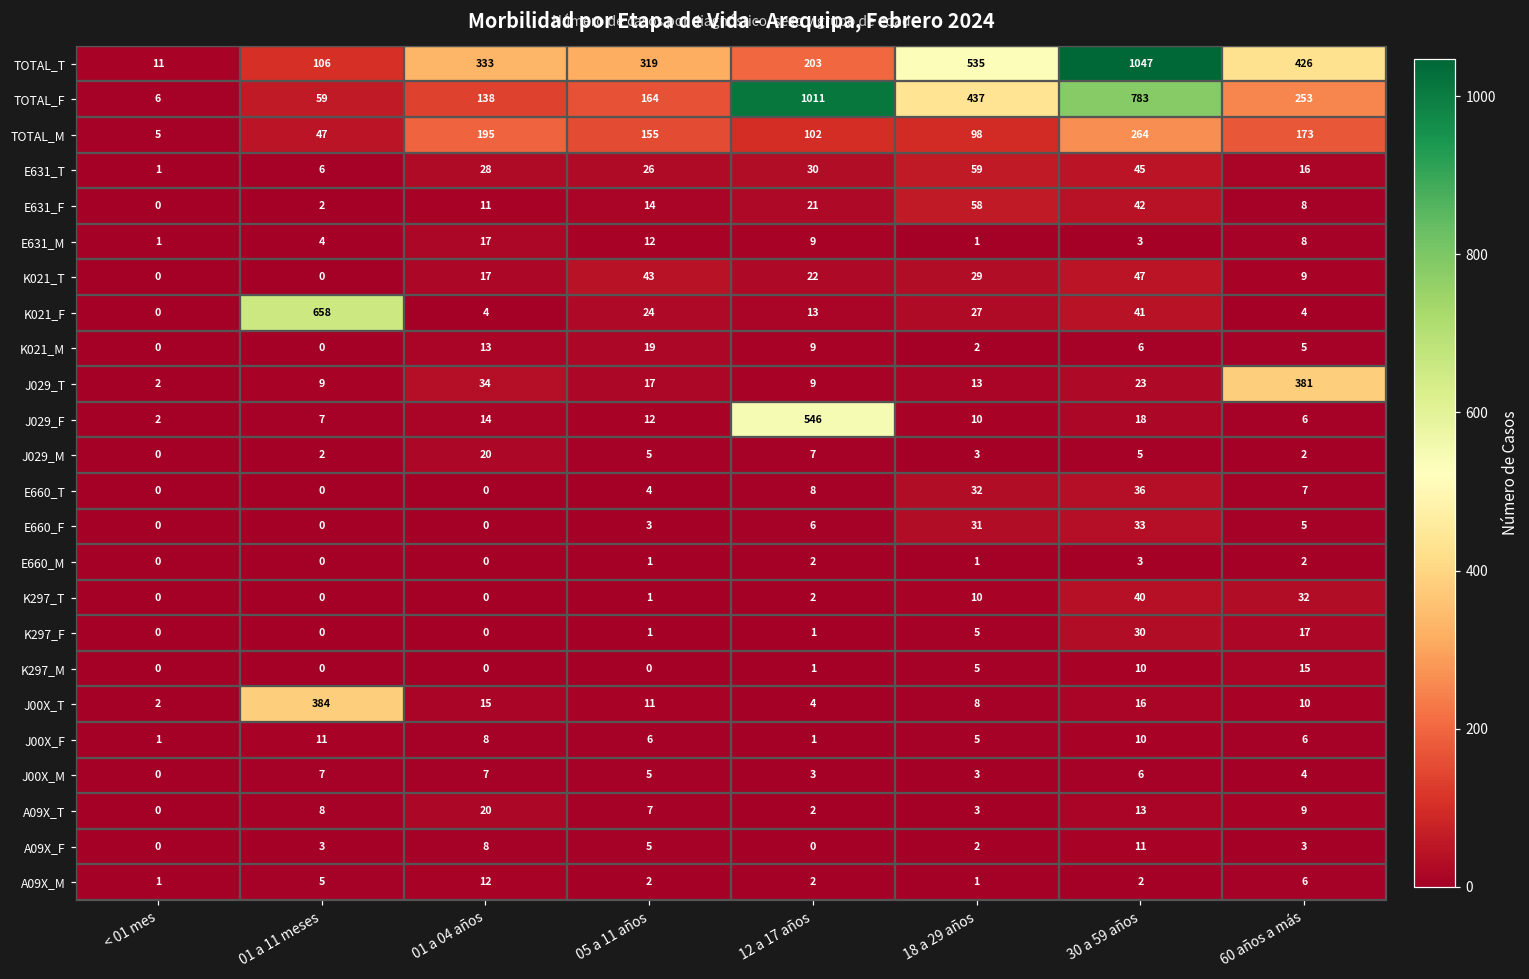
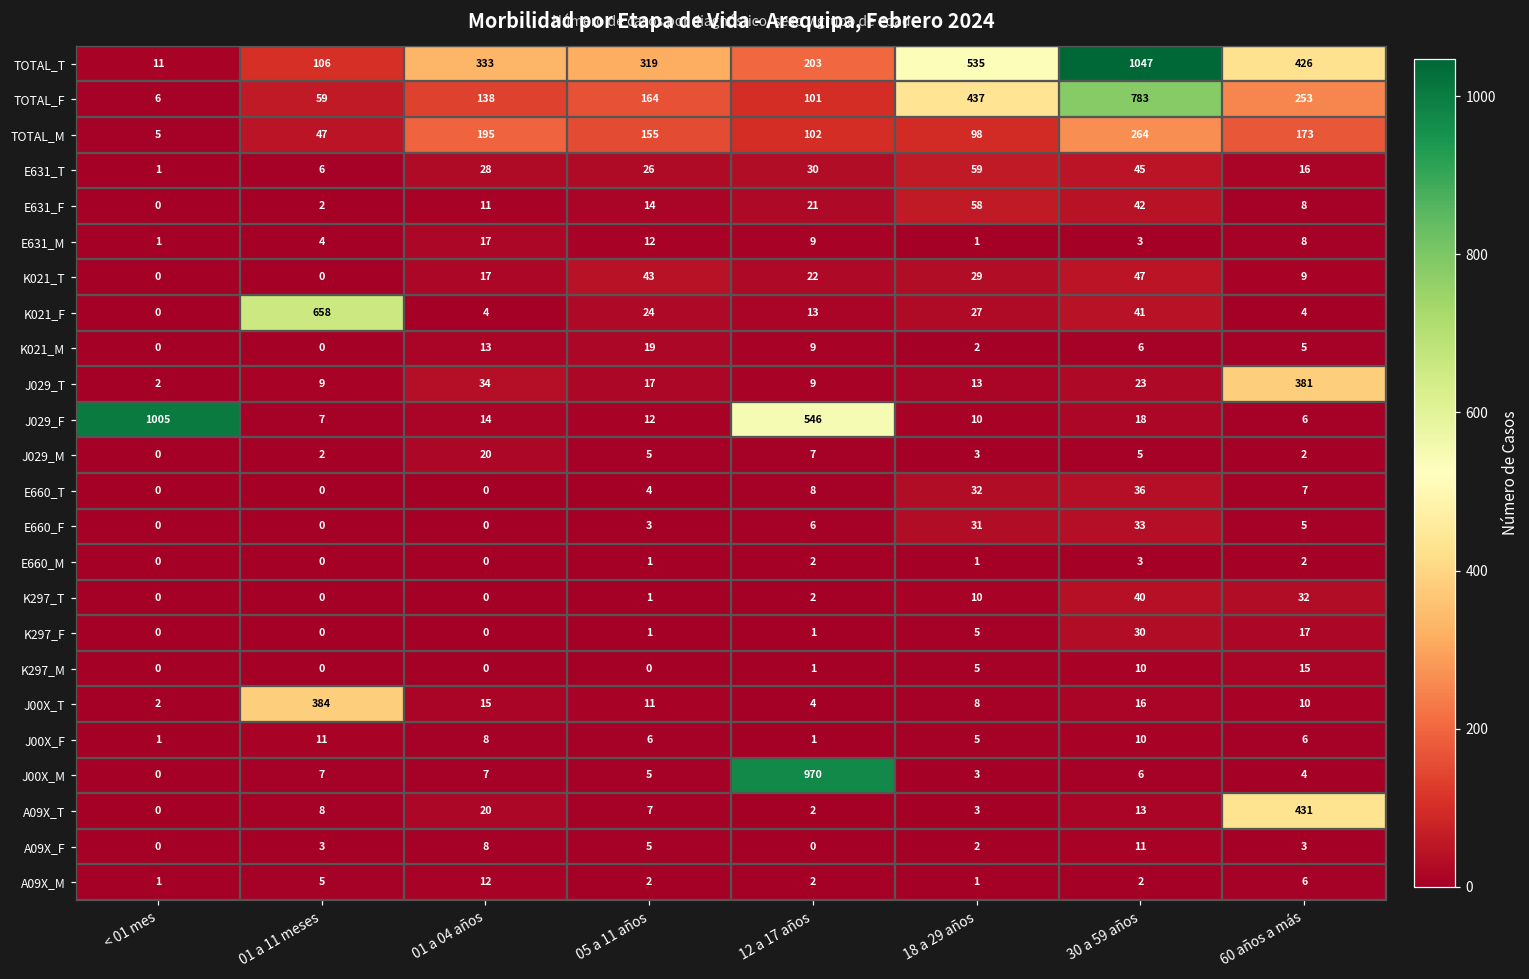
  {
    "TOTAL_T": {
      "< 01 mes": 11,
      "01 a 11 meses": 106,
      "01 a 04 años": 333,
      "05 a 11 años": 319,
      "12 a 17 años": 203,
      "18 a 29 años": 535,
      "30 a 59 años": 1047,
      "60 años a más": 426
    },
    "TOTAL_F": {
      "< 01 mes": 6,
      "01 a 11 meses": 59,
      "01 a 04 años": 138,
      "05 a 11 años": 164,
-     "12 a 17 años": 1011,
+     "12 a 17 años": 101,
      "18 a 29 años": 437,
      "30 a 59 años": 783,
      "60 años a más": 253
    },
    "TOTAL_M": {
      "< 01 mes": 5,
      "01 a 11 meses": 47,
      "01 a 04 años": 195,
      "05 a 11 años": 155,
      "12 a 17 años": 102,
      "18 a 29 años": 98,
      "30 a 59 años": 264,
      "60 años a más": 173
    },
    "E631_T": {
      "< 01 mes": 1,
      "01 a 11 meses": 6,
      "01 a 04 años": 28,
      "05 a 11 años": 26,
      "12 a 17 años": 30,
      "18 a 29 años": 59,
      "30 a 59 años": 45,
      "60 años a más": 16
    },
    "E631_F": {
      "< 01 mes": 0,
      "01 a 11 meses": 2,
      "01 a 04 años": 11,
      "05 a 11 años": 14,
      "12 a 17 años": 21,
      "18 a 29 años": 58,
      "30 a 59 años": 42,
      "60 años a más": 8
    },
    "E631_M": {
      "< 01 mes": 1,
      "01 a 11 meses": 4,
      "01 a 04 años": 17,
      "05 a 11 años": 12,
      "12 a 17 años": 9,
      "18 a 29 años": 1,
      "30 a 59 años": 3,
      "60 años a más": 8
    },
    "K021_T": {
      "< 01 mes": 0,
      "01 a 11 meses": 0,
      "01 a 04 años": 17,
      "05 a 11 años": 43,
      "12 a 17 años": 22,
      "18 a 29 años": 29,
      "30 a 59 años": 47,
      "60 años a más": 9
    },
    "K021_F": {
      "< 01 mes": 0,
      "01 a 11 meses": 658,
      "01 a 04 años": 4,
      "05 a 11 años": 24,
      "12 a 17 años": 13,
      "18 a 29 años": 27,
      "30 a 59 años": 41,
      "60 años a más": 4
    },
    "K021_M": {
      "< 01 mes": 0,
      "01 a 11 meses": 0,
      "01 a 04 años": 13,
      "05 a 11 años": 19,
      "12 a 17 años": 9,
      "18 a 29 años": 2,
      "30 a 59 años": 6,
      "60 años a más": 5
    },
    "J029_T": {
      "< 01 mes": 2,
      "01 a 11 meses": 9,
      "01 a 04 años": 34,
      "05 a 11 años": 17,
      "12 a 17 años": 9,
      "18 a 29 años": 13,
      "30 a 59 años": 23,
      "60 años a más": 381
    },
    "J029_F": {
-     "< 01 mes": 2,
+     "< 01 mes": 1005,
      "01 a 11 meses": 7,
      "01 a 04 años": 14,
      "05 a 11 años": 12,
      "12 a 17 años": 546,
      "18 a 29 años": 10,
      "30 a 59 años": 18,
      "60 años a más": 6
    },
    "J029_M": {
      "< 01 mes": 0,
      "01 a 11 meses": 2,
      "01 a 04 años": 20,
      "05 a 11 años": 5,
      "12 a 17 años": 7,
      "18 a 29 años": 3,
      "30 a 59 años": 5,
      "60 años a más": 2
    },
    "E660_T": {
      "< 01 mes": 0,
      "01 a 11 meses": 0,
      "01 a 04 años": 0,
      "05 a 11 años": 4,
      "12 a 17 años": 8,
      "18 a 29 años": 32,
      "30 a 59 años": 36,
      "60 años a más": 7
    },
    "E660_F": {
      "< 01 mes": 0,
      "01 a 11 meses": 0,
      "01 a 04 años": 0,
      "05 a 11 años": 3,
      "12 a 17 años": 6,
      "18 a 29 años": 31,
      "30 a 59 años": 33,
      "60 años a más": 5
    },
    "E660_M": {
      "< 01 mes": 0,
      "01 a 11 meses": 0,
      "01 a 04 años": 0,
      "05 a 11 años": 1,
      "12 a 17 años": 2,
      "18 a 29 años": 1,
      "30 a 59 años": 3,
      "60 años a más": 2
    },
    "K297_T": {
      "< 01 mes": 0,
      "01 a 11 meses": 0,
      "01 a 04 años": 0,
      "05 a 11 años": 1,
      "12 a 17 años": 2,
      "18 a 29 años": 10,
      "30 a 59 años": 40,
      "60 años a más": 32
    },
    "K297_F": {
      "< 01 mes": 0,
      "01 a 11 meses": 0,
      "01 a 04 años": 0,
      "05 a 11 años": 1,
      "12 a 17 años": 1,
      "18 a 29 años": 5,
      "30 a 59 años": 30,
      "60 años a más": 17
    },
    "K297_M": {
      "< 01 mes": 0,
      "01 a 11 meses": 0,
      "01 a 04 años": 0,
      "05 a 11 años": 0,
      "12 a 17 años": 1,
      "18 a 29 años": 5,
      "30 a 59 años": 10,
      "60 años a más": 15
    },
    "J00X_T": {
      "< 01 mes": 2,
      "01 a 11 meses": 384,
      "01 a 04 años": 15,
      "05 a 11 años": 11,
      "12 a 17 años": 4,
      "18 a 29 años": 8,
      "30 a 59 años": 16,
      "60 años a más": 10
    },
    "J00X_F": {
      "< 01 mes": 1,
      "01 a 11 meses": 11,
      "01 a 04 años": 8,
      "05 a 11 años": 6,
      "12 a 17 años": 1,
      "18 a 29 años": 5,
      "30 a 59 años": 10,
      "60 años a más": 6
    },
    "J00X_M": {
      "< 01 mes": 0,
      "01 a 11 meses": 7,
      "01 a 04 años": 7,
      "05 a 11 años": 5,
-     "12 a 17 años": 3,
+     "12 a 17 años": 970,
      "18 a 29 años": 3,
      "30 a 59 años": 6,
      "60 años a más": 4
    },
    "A09X_T": {
      "< 01 mes": 0,
      "01 a 11 meses": 8,
      "01 a 04 años": 20,
      "05 a 11 años": 7,
      "12 a 17 años": 2,
      "18 a 29 años": 3,
      "30 a 59 años": 13,
-     "60 años a más": 9
+     "60 años a más": 431
    },
    "A09X_F": {
      "< 01 mes": 0,
      "01 a 11 meses": 3,
      "01 a 04 años": 8,
      "05 a 11 años": 5,
      "12 a 17 años": 0,
      "18 a 29 años": 2,
      "30 a 59 años": 11,
      "60 años a más": 3
    },
    "A09X_M": {
      "< 01 mes": 1,
      "01 a 11 meses": 5,
      "01 a 04 años": 12,
      "05 a 11 años": 2,
      "12 a 17 años": 2,
      "18 a 29 años": 1,
      "30 a 59 años": 2,
      "60 años a más": 6
    }
  }
